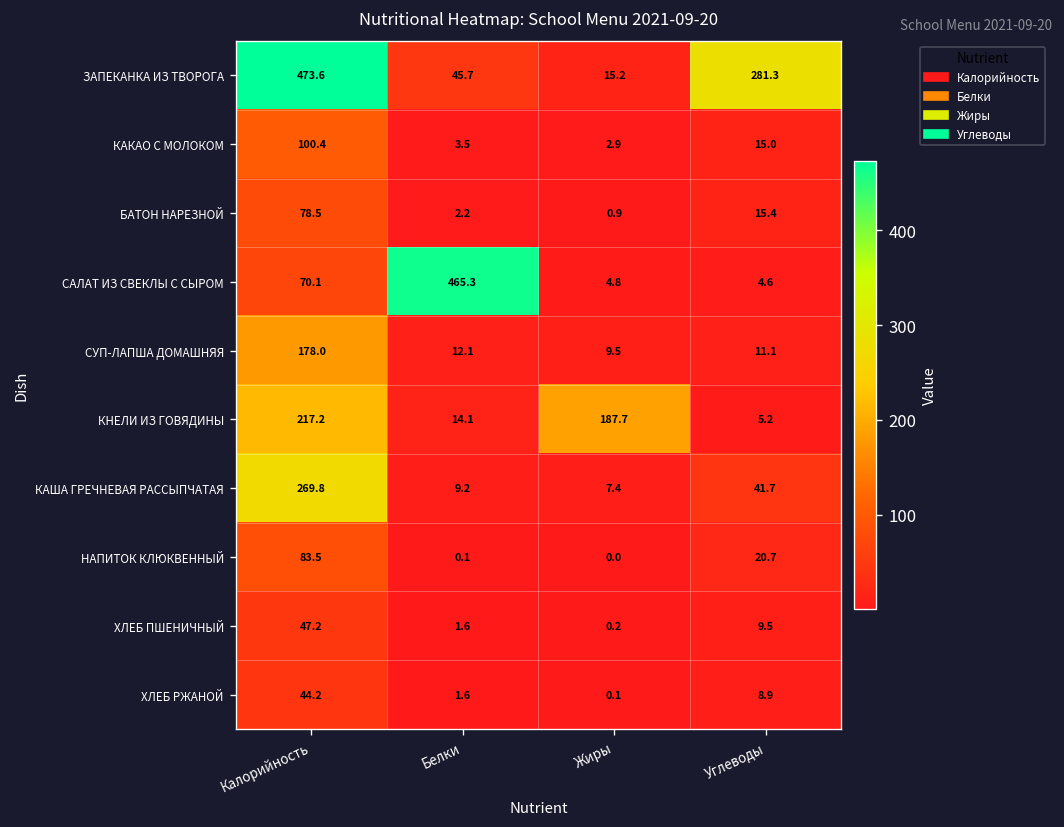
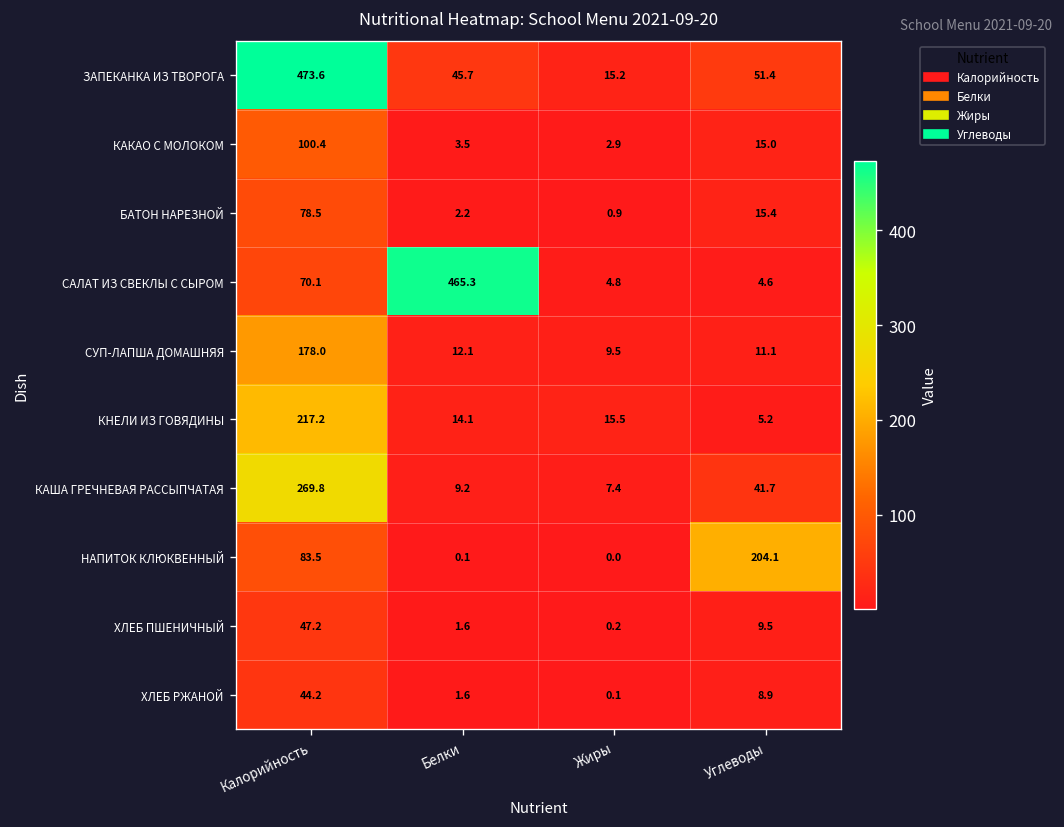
  {
    "ЗАПЕКАНКА ИЗ ТВОРОГА": {
      "Калорийность": 473.6,
      "Белки": 45.7,
      "Жиры": 15.2,
-     "Углеводы": 281.3
+     "Углеводы": 51.4
    },
    "КАКАО С МОЛОКОМ": {
      "Калорийность": 100.4,
      "Белки": 3.5,
      "Жиры": 2.9,
      "Углеводы": 15.0
    },
    "БАТОН НАРЕЗНОЙ": {
      "Калорийность": 78.5,
      "Белки": 2.2,
      "Жиры": 0.9,
      "Углеводы": 15.4
    },
    "САЛАТ ИЗ СВЕКЛЫ С СЫРОМ": {
      "Калорийность": 70.1,
      "Белки": 465.3,
      "Жиры": 4.8,
      "Углеводы": 4.6
    },
    "СУП-ЛАПША ДОМАШНЯЯ": {
      "Калорийность": 178.0,
      "Белки": 12.1,
      "Жиры": 9.5,
      "Углеводы": 11.1
    },
    "КНЕЛИ ИЗ ГОВЯДИНЫ": {
      "Калорийность": 217.2,
      "Белки": 14.1,
-     "Жиры": 187.7,
+     "Жиры": 15.5,
      "Углеводы": 5.2
    },
    "КАША ГРЕЧНЕВАЯ РАССЫПЧАТАЯ": {
      "Калорийность": 269.8,
      "Белки": 9.2,
      "Жиры": 7.4,
      "Углеводы": 41.7
    },
    "НАПИТОК КЛЮКВЕННЫЙ": {
      "Калорийность": 83.5,
      "Белки": 0.1,
      "Жиры": 0.0,
-     "Углеводы": 20.7
+     "Углеводы": 204.1
    },
    "ХЛЕБ ПШЕНИЧНЫЙ": {
      "Калорийность": 47.2,
      "Белки": 1.6,
      "Жиры": 0.2,
      "Углеводы": 9.5
    },
    "ХЛЕБ РЖАНОЙ": {
      "Калорийность": 44.2,
      "Белки": 1.6,
      "Жиры": 0.1,
      "Углеводы": 8.9
    }
  }
